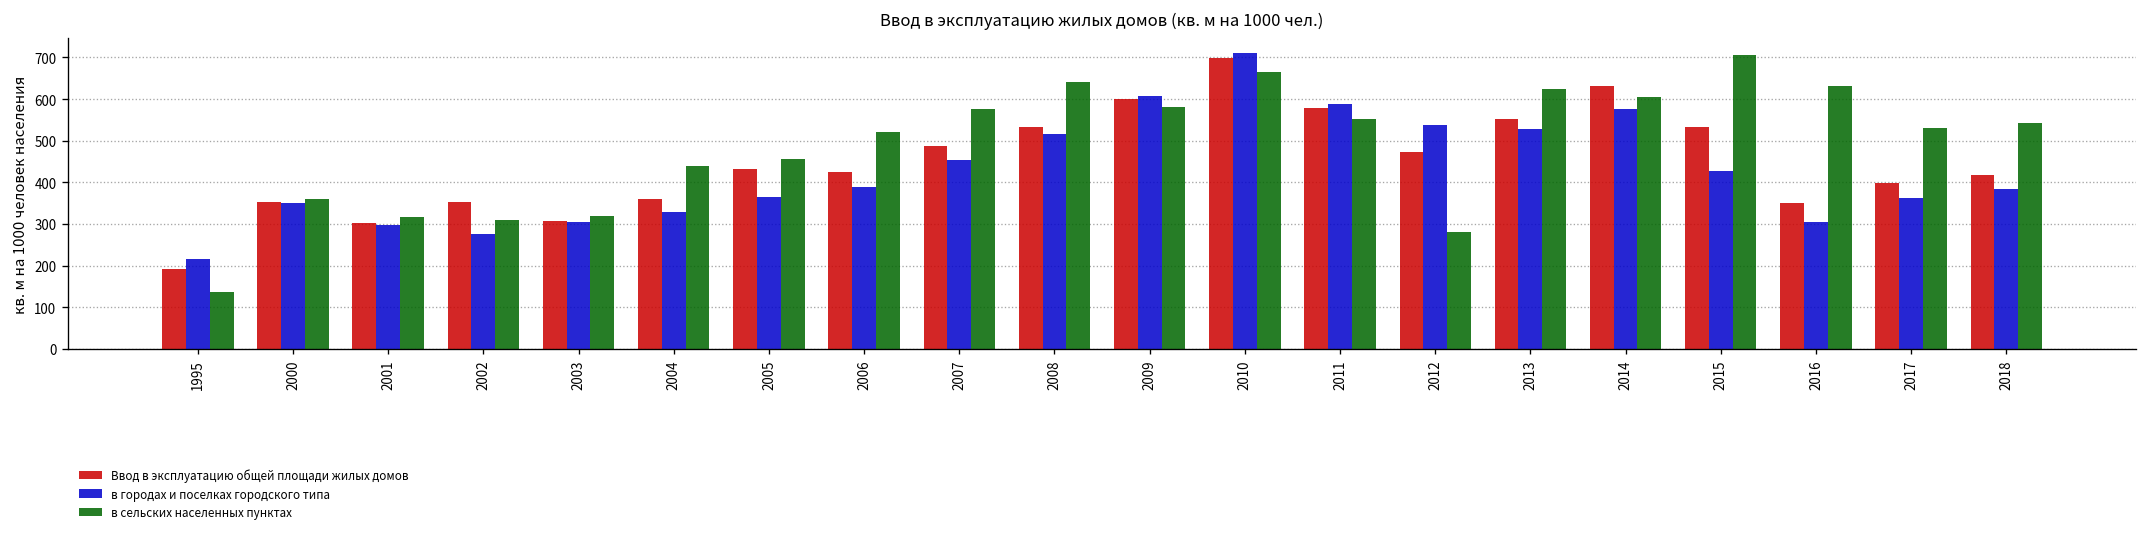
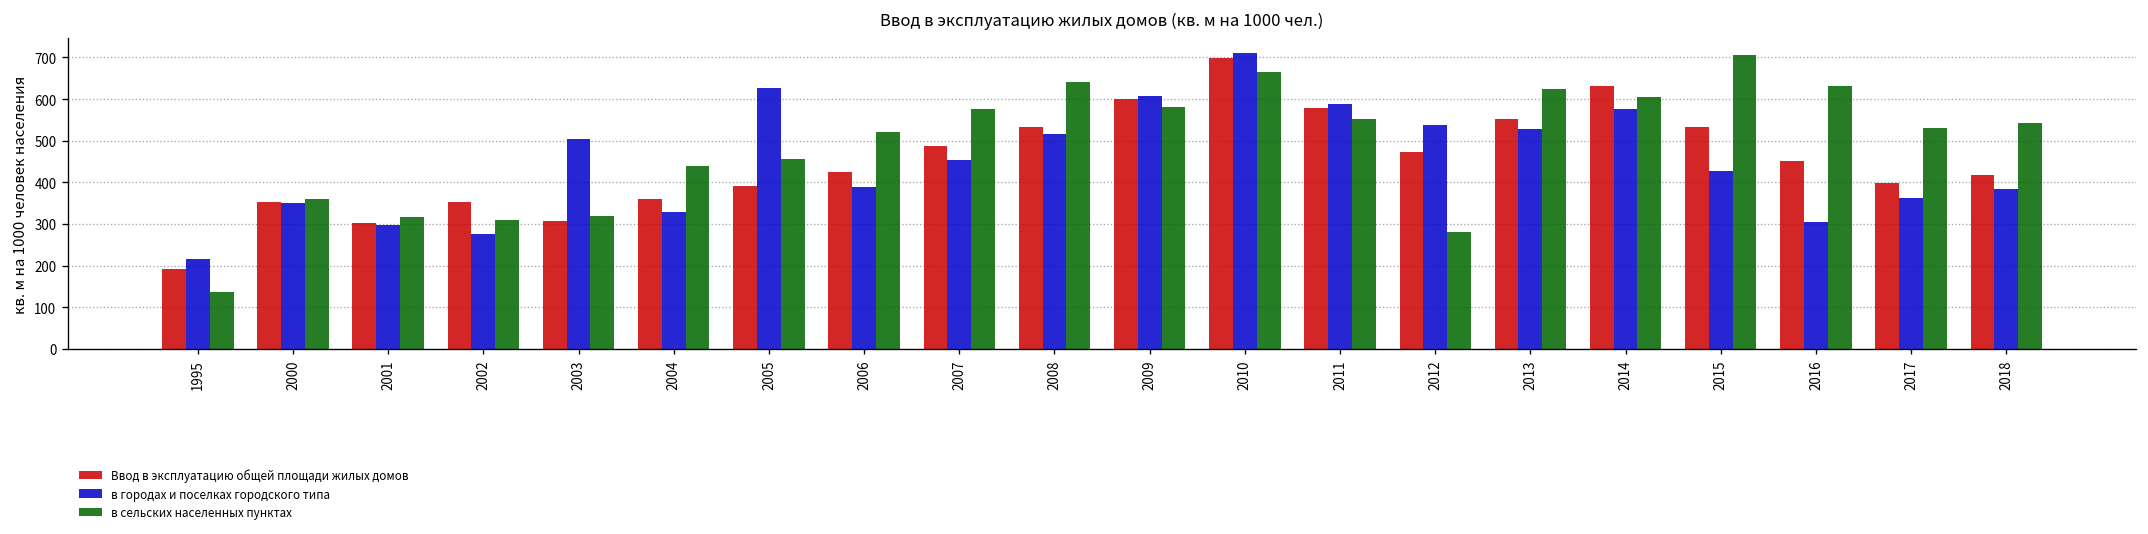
  {
    "Ввод в эксплуатацию общей площади жилых домов": {
      "1995": 190,
      "2000": 350,
      "2001": 300,
      "2002": 350,
      "2003": 310,
      "2004": 360,
-     "2005": 430,
+     "2005": 390,
      "2006": 430,
      "2007": 490,
      "2008": 530,
      "2009": 600,
      "2010": 700,
      "2011": 580,
      "2012": 470,
      "2013": 550,
      "2014": 630,
      "2015": 530,
-     "2016": 350,
+     "2016": 450,
      "2017": 400,
      "2018": 420
    },
    "в городах и поселках городского типа": {
      "1995": 220,
      "2000": 350,
      "2001": 300,
      "2002": 280,
-     "2003": 300,
+     "2003": 500,
      "2004": 330,
-     "2005": 370,
+     "2005": 630,
      "2006": 390,
      "2007": 450,
      "2008": 520,
      "2009": 610,
      "2010": 710,
      "2011": 590,
      "2012": 540,
      "2013": 530,
      "2014": 580,
      "2015": 430,
      "2016": 310,
      "2017": 360,
      "2018": 380
    },
    "в сельских населенных пунктах": {
      "1995": 140,
      "2000": 360,
      "2001": 320,
      "2002": 310,
      "2003": 320,
      "2004": 440,
      "2005": 460,
      "2006": 520,
      "2007": 580,
      "2008": 640,
      "2009": 580,
      "2010": 670,
      "2011": 550,
      "2012": 280,
      "2013": 630,
      "2014": 600,
      "2015": 710,
      "2016": 630,
      "2017": 530,
      "2018": 540
    }
  }
